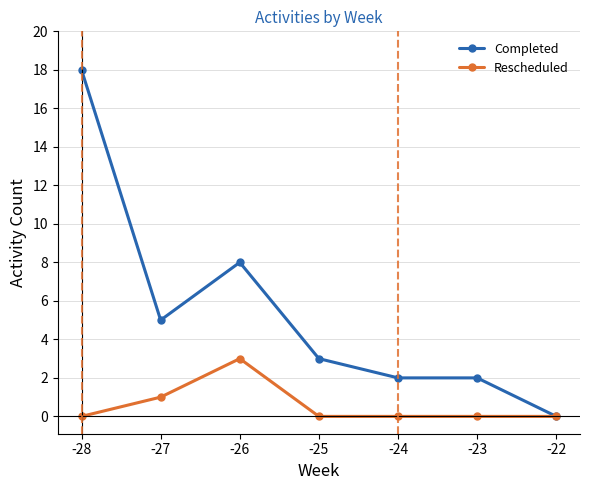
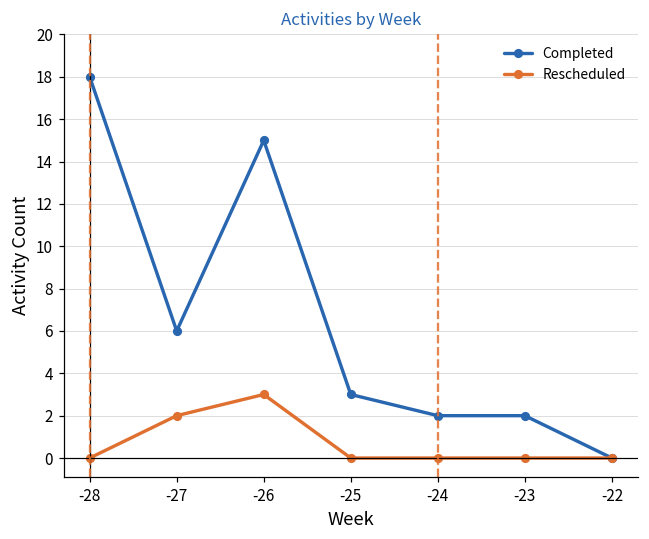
  {
    "Completed": {
      "-28": 18,
-     "-27": 5,
-     "-26": 8,
+     "-27": 6,
+     "-26": 15,
      "-25": 3,
      "-24": 2,
      "-23": 2
    },
    "Rescheduled": {
      "-28": 0,
-     "-27": 1,
+     "-27": 2,
      "-26": 3,
      "-25": 0,
      "-24": 0,
      "-23": 0
    }
  }
